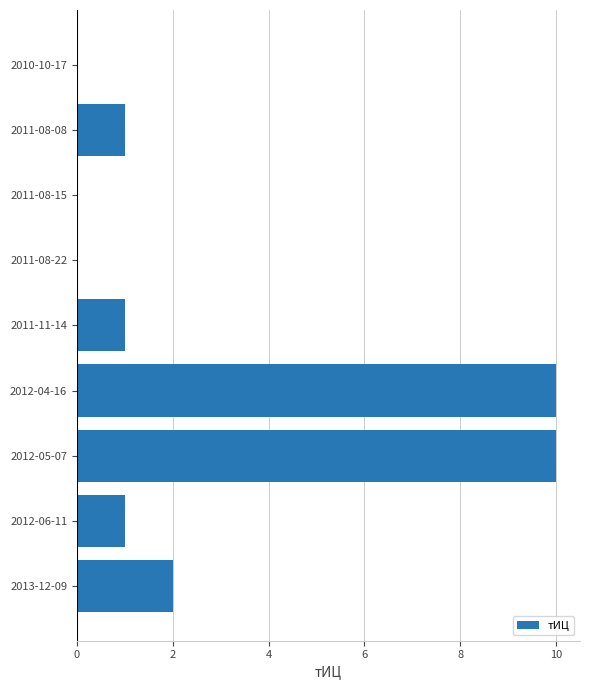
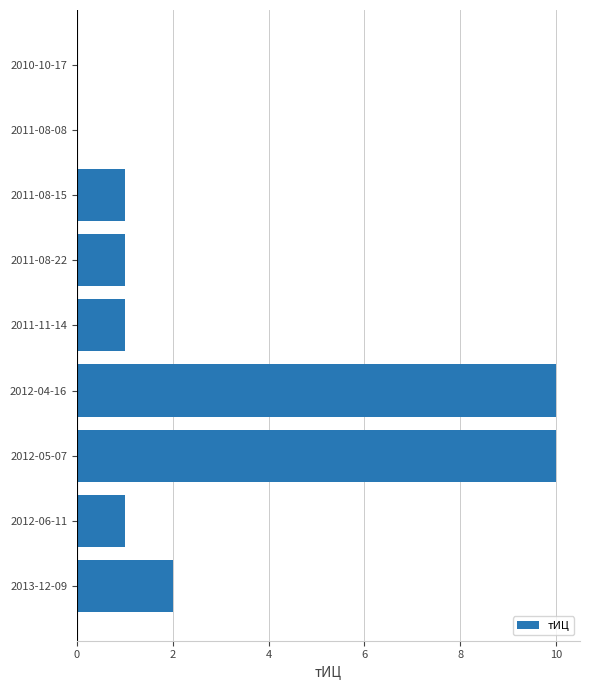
  {
    "2010-10-17": 0,
-   "2011-08-08": 1,
-   "2011-08-15": 0,
-   "2011-08-22": 0,
+   "2011-08-08": 0,
+   "2011-08-15": 1,
+   "2011-08-22": 1,
    "2011-11-14": 1,
    "2012-04-16": 10,
    "2012-05-07": 10,
    "2012-06-11": 1,
    "2013-12-09": 2
  }
